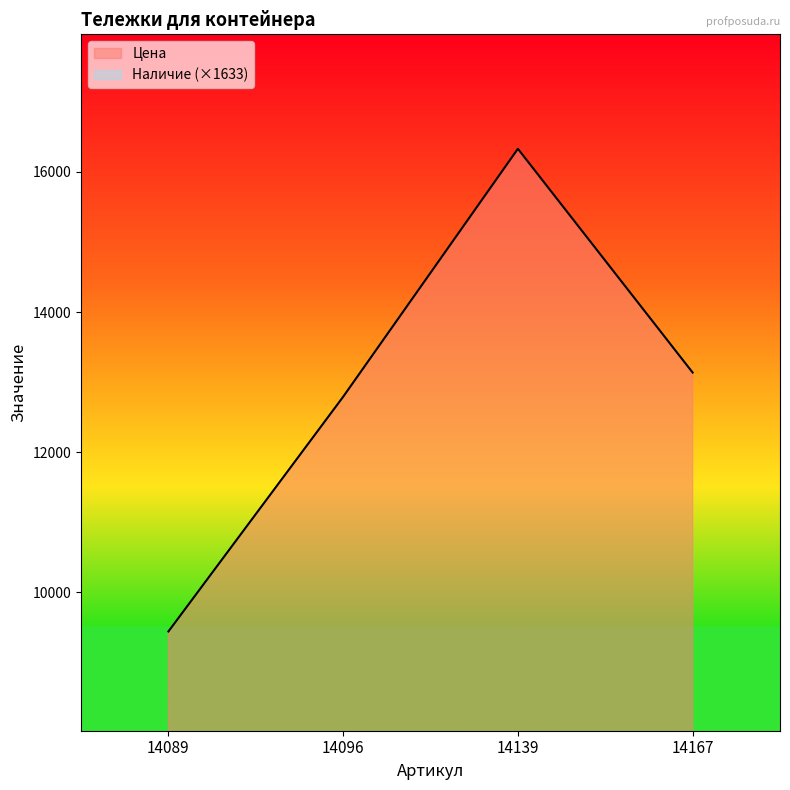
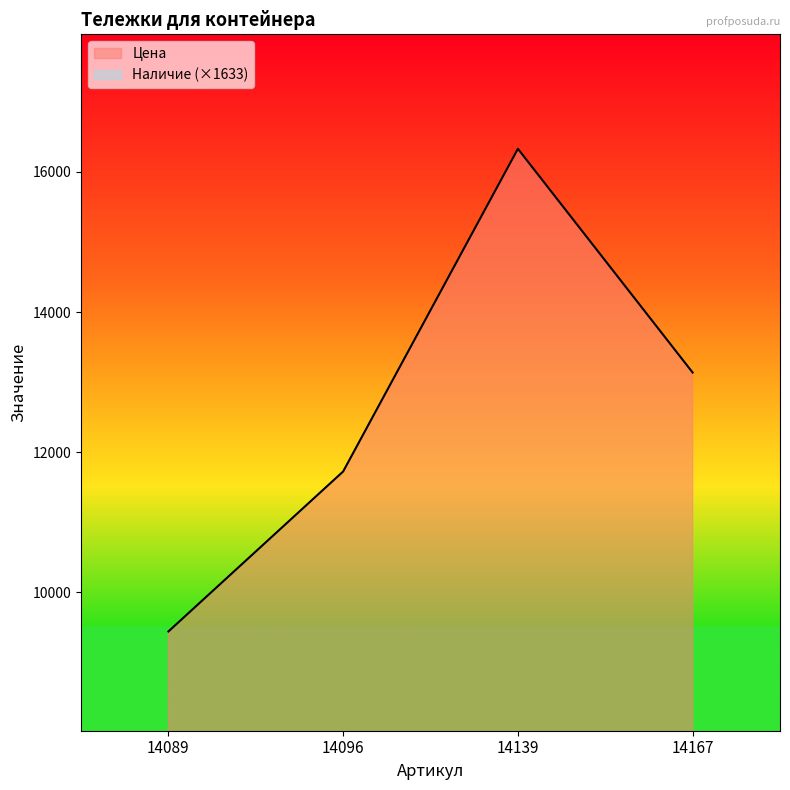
  {
    "Цена": {
      "14089": 9400,
-     "14096": 12800,
+     "14096": 11700,
      "14139": 16300,
      "14167": 13100
    }
  }
